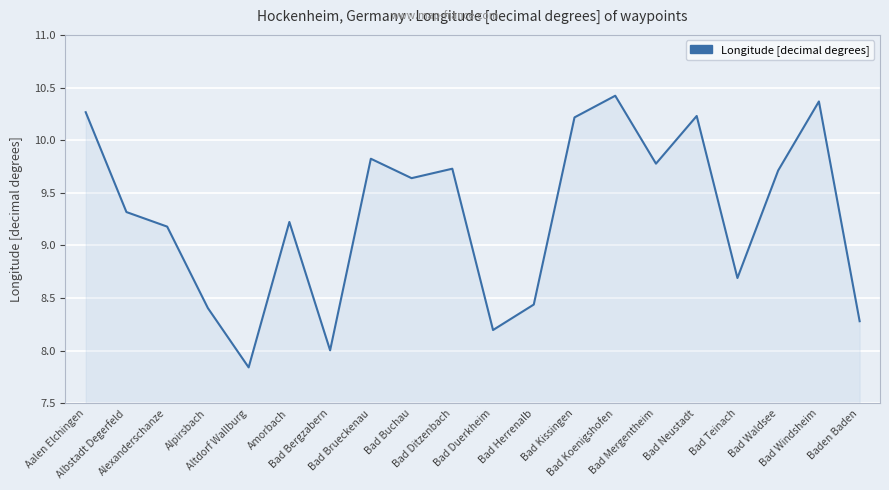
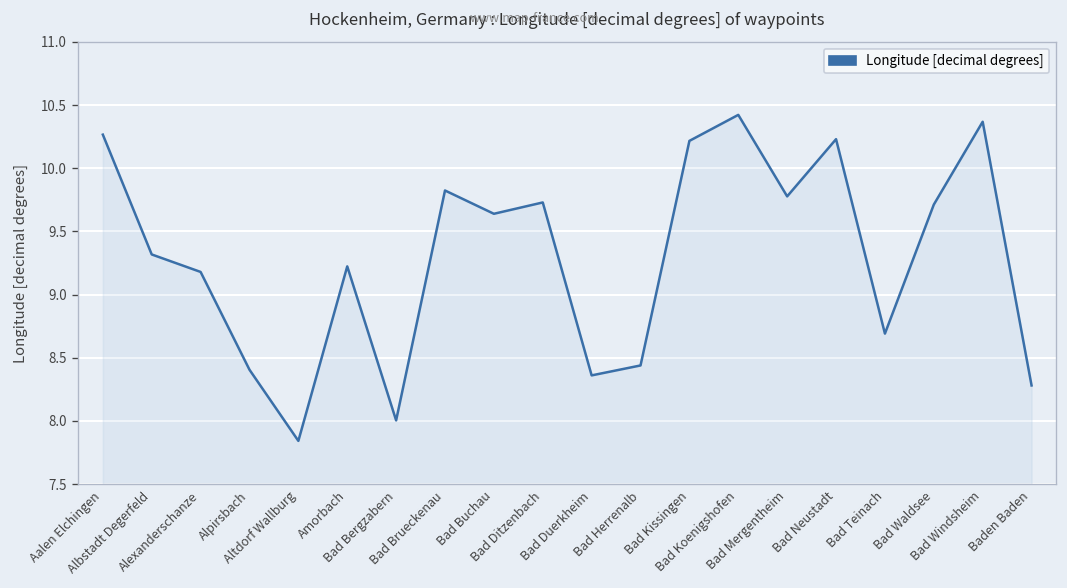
  {
    "Aalen Elchingen": 10.27,
    "Albstadt Degerfeld": 9.32,
    "Alexanderschanze": 9.18,
    "Alpirsbach": 8.41,
    "Altdorf Wallburg": 7.84,
    "Amorbach": 9.22,
    "Bad Bergzabern": 8.00,
    "Bad Brueckenau": 9.82,
    "Bad Buchau": 9.64,
    "Bad Ditzenbach": 9.73,
-   "Bad Duerkheim": 8.20,
+   "Bad Duerkheim": 8.36,
    "Bad Herrenalb": 8.44,
    "Bad Kissingen": 10.22,
    "Bad Koenigshofen": 10.42,
    "Bad Mergentheim": 9.78,
    "Bad Neustadt": 10.23,
    "Bad Teinach": 8.69,
    "Bad Waldsee": 9.71,
    "Bad Windsheim": 10.37,
    "Baden Baden": 8.28
  }
